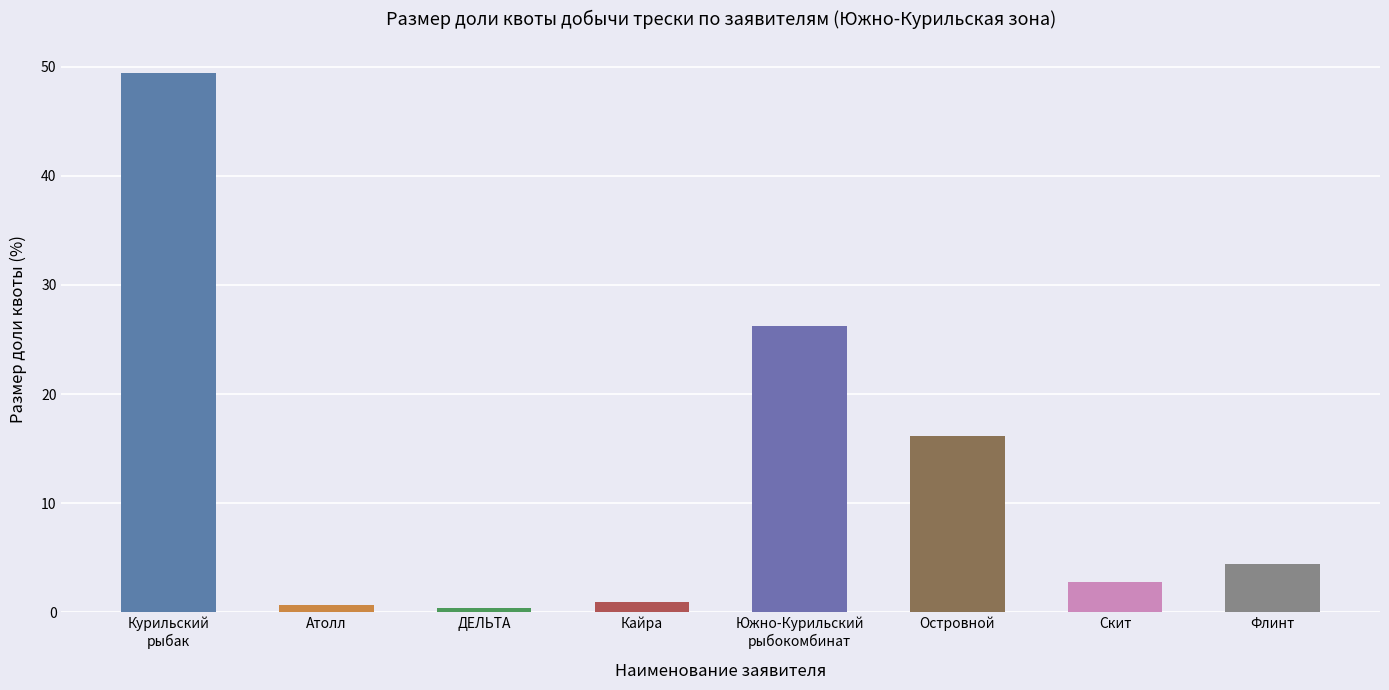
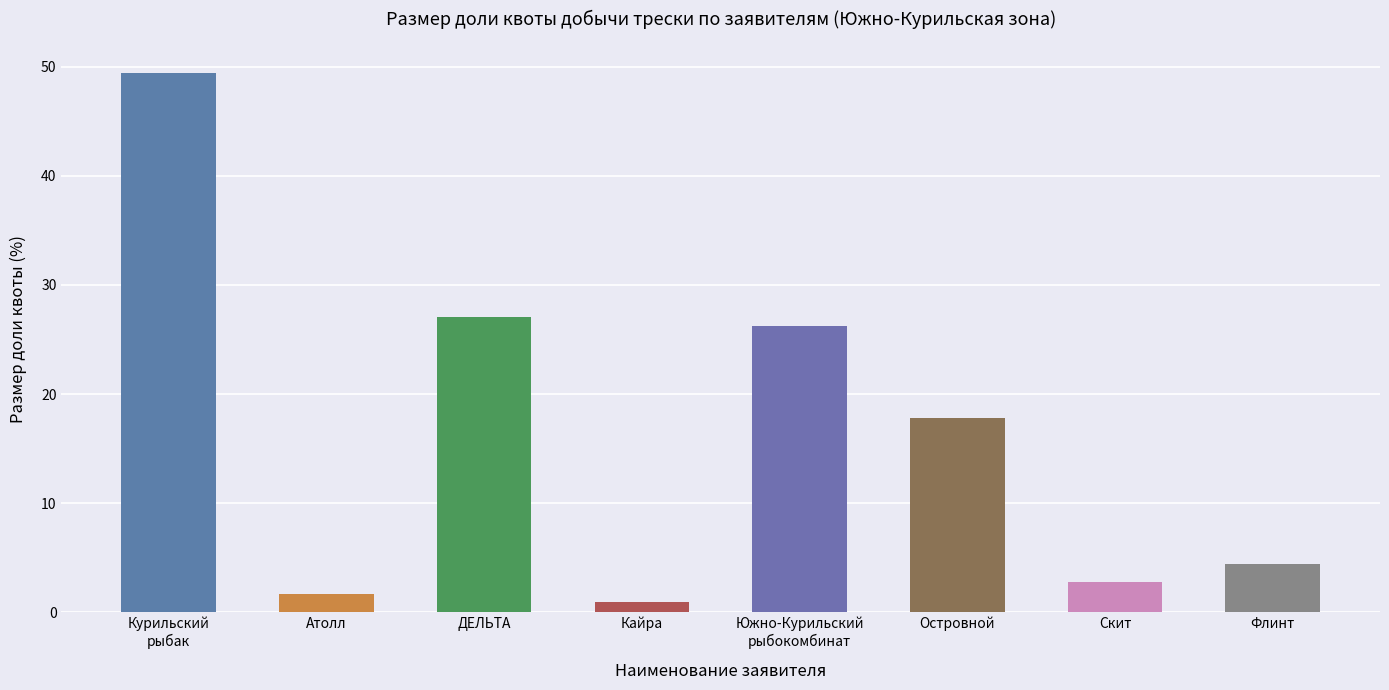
  {
    "Курильский рыбак": 49.4,
-   "Атолл": 0.6,
-   "ДЕЛЬТА": 0.3,
+   "Атолл": 1.7,
+   "ДЕЛЬТА": 27.0,
    "Кайра": 0.9,
    "Южно-Курильский рыбокомбинат": 26.2,
-   "Островной": 16.1,
+   "Островной": 17.8,
    "Скит": 2.7,
    "Флинт": 4.4
  }
